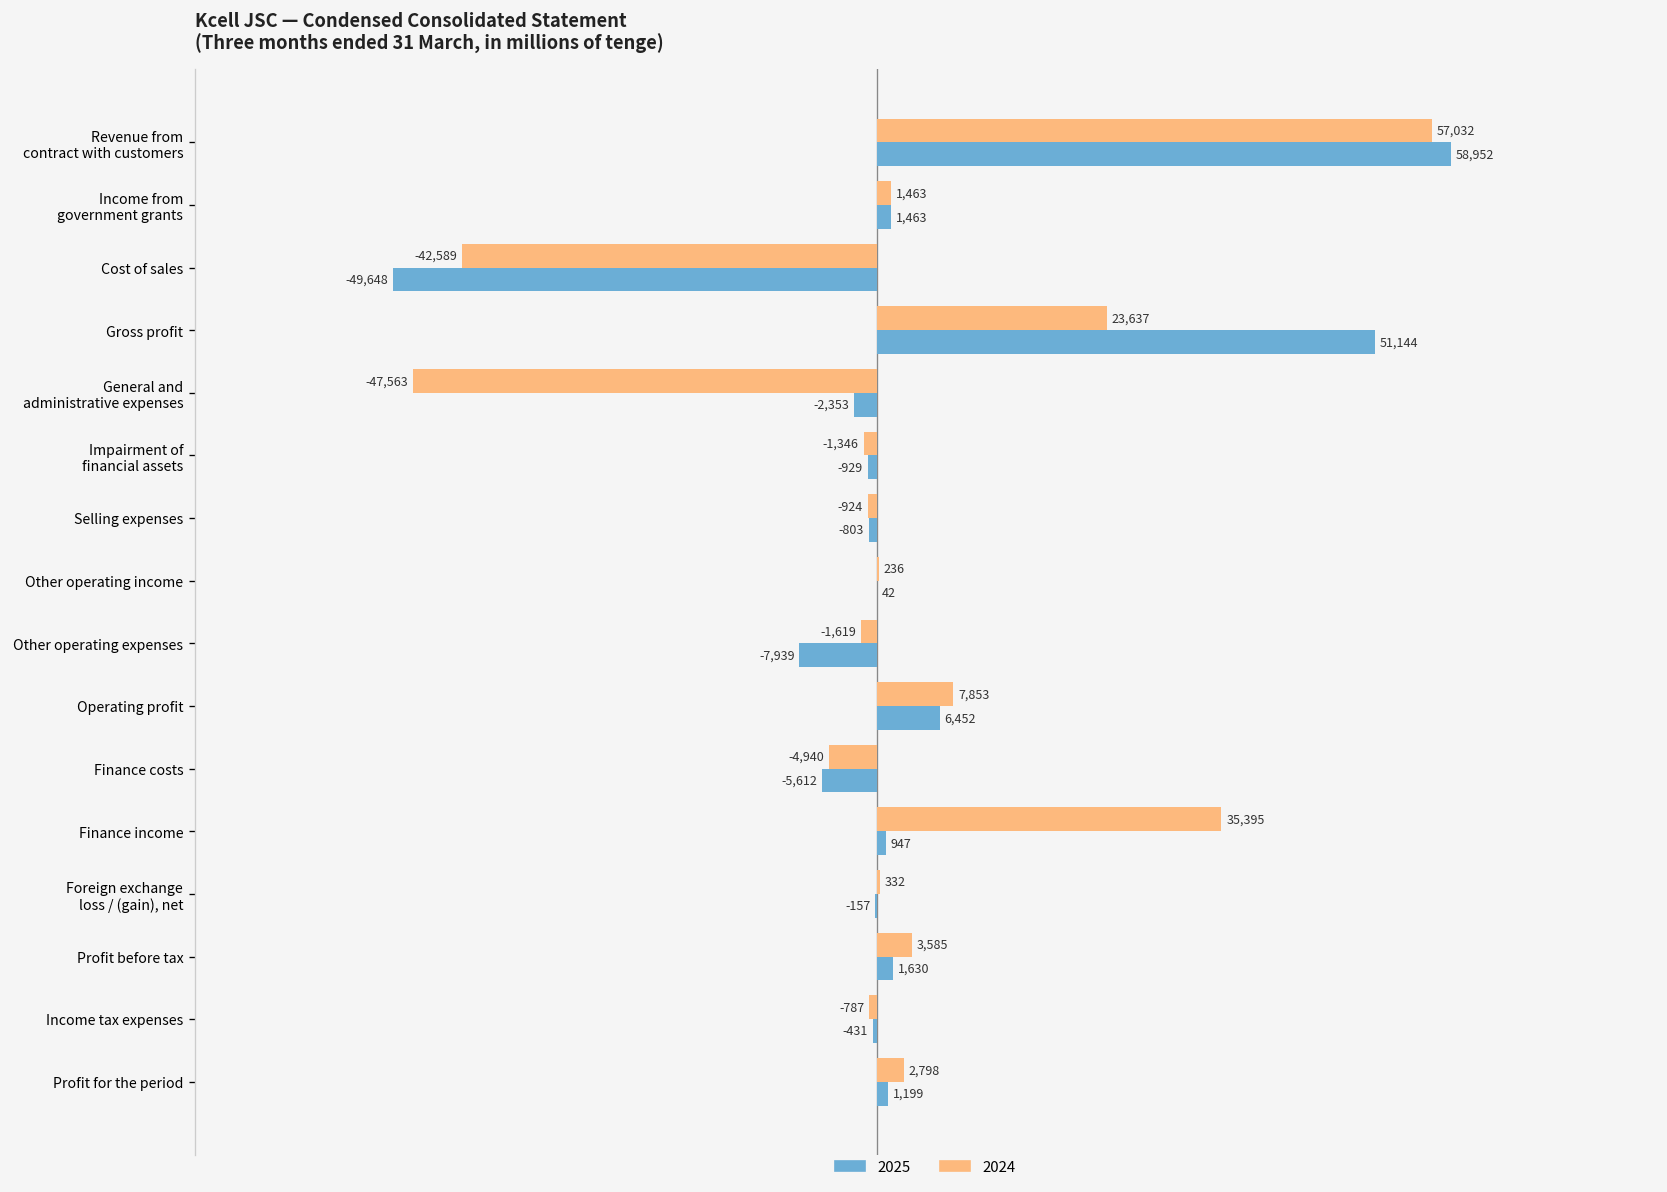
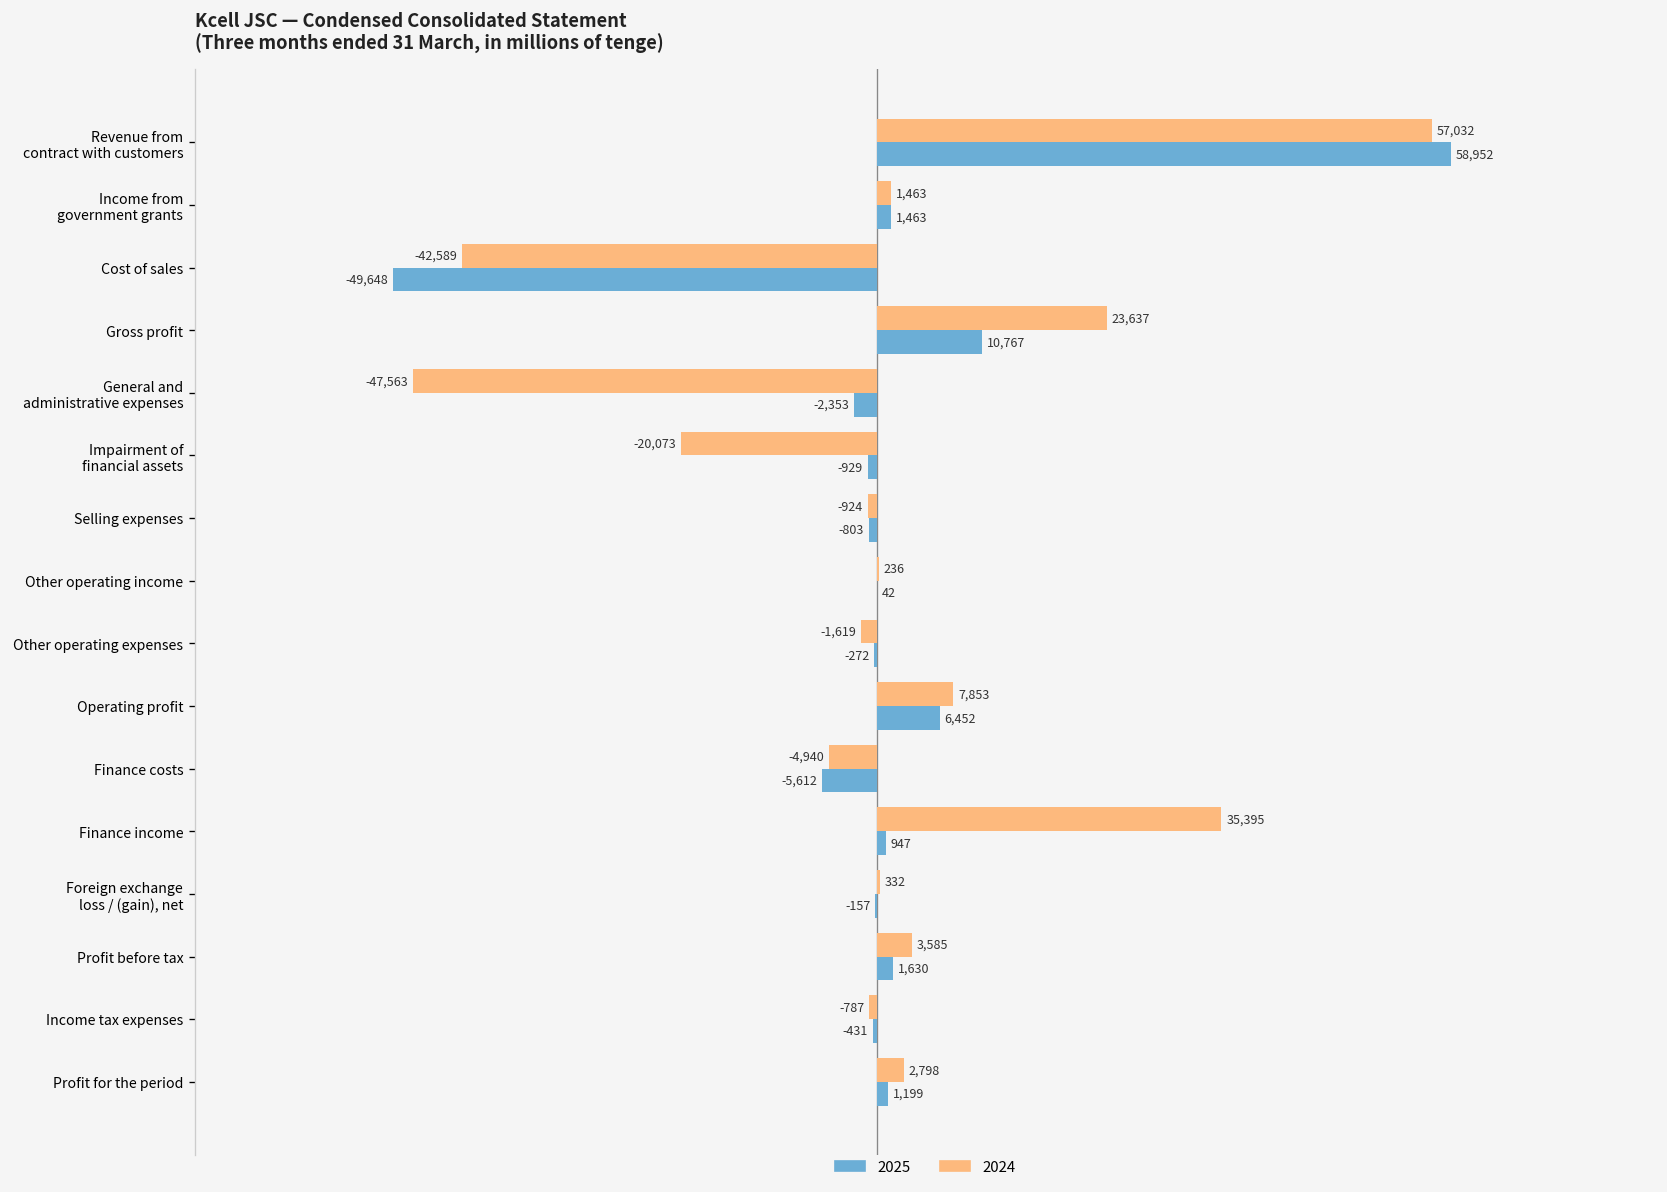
  {
    "2025": {
      "Revenue from contract with customers": "58,952",
      "Income from government grants": "1,463",
      "Cost of sales": "-49,648",
-     "Gross profit": "51,144",
+     "Gross profit": "10,767",
      "General and administrative expenses": "-2,353",
      "Impairment of financial assets": "-929",
      "Selling expenses": "-803",
      "Other operating income": "42",
-     "Other operating expenses": "-7,939",
+     "Other operating expenses": "-272",
      "Operating profit": "6,452",
      "Finance costs": "-5,612",
      "Finance income": "947",
      "Foreign exchange loss / (gain), net": "-157",
      "Profit before tax": "1,630",
      "Income tax expenses": "-431",
      "Profit for the period": "1,199"
    },
    "2024": {
      "Revenue from contract with customers": "57,032",
      "Income from government grants": "1,463",
      "Cost of sales": "-42,589",
      "Gross profit": "23,637",
      "General and administrative expenses": "-47,563",
-     "Impairment of financial assets": "-1,346",
+     "Impairment of financial assets": "-20,073",
      "Selling expenses": "-924",
      "Other operating income": "236",
      "Other operating expenses": "-1,619",
      "Operating profit": "7,853",
      "Finance costs": "-4,940",
      "Finance income": "35,395",
      "Foreign exchange loss / (gain), net": "332",
      "Profit before tax": "3,585",
      "Income tax expenses": "-787",
      "Profit for the period": "2,798"
    }
  }
